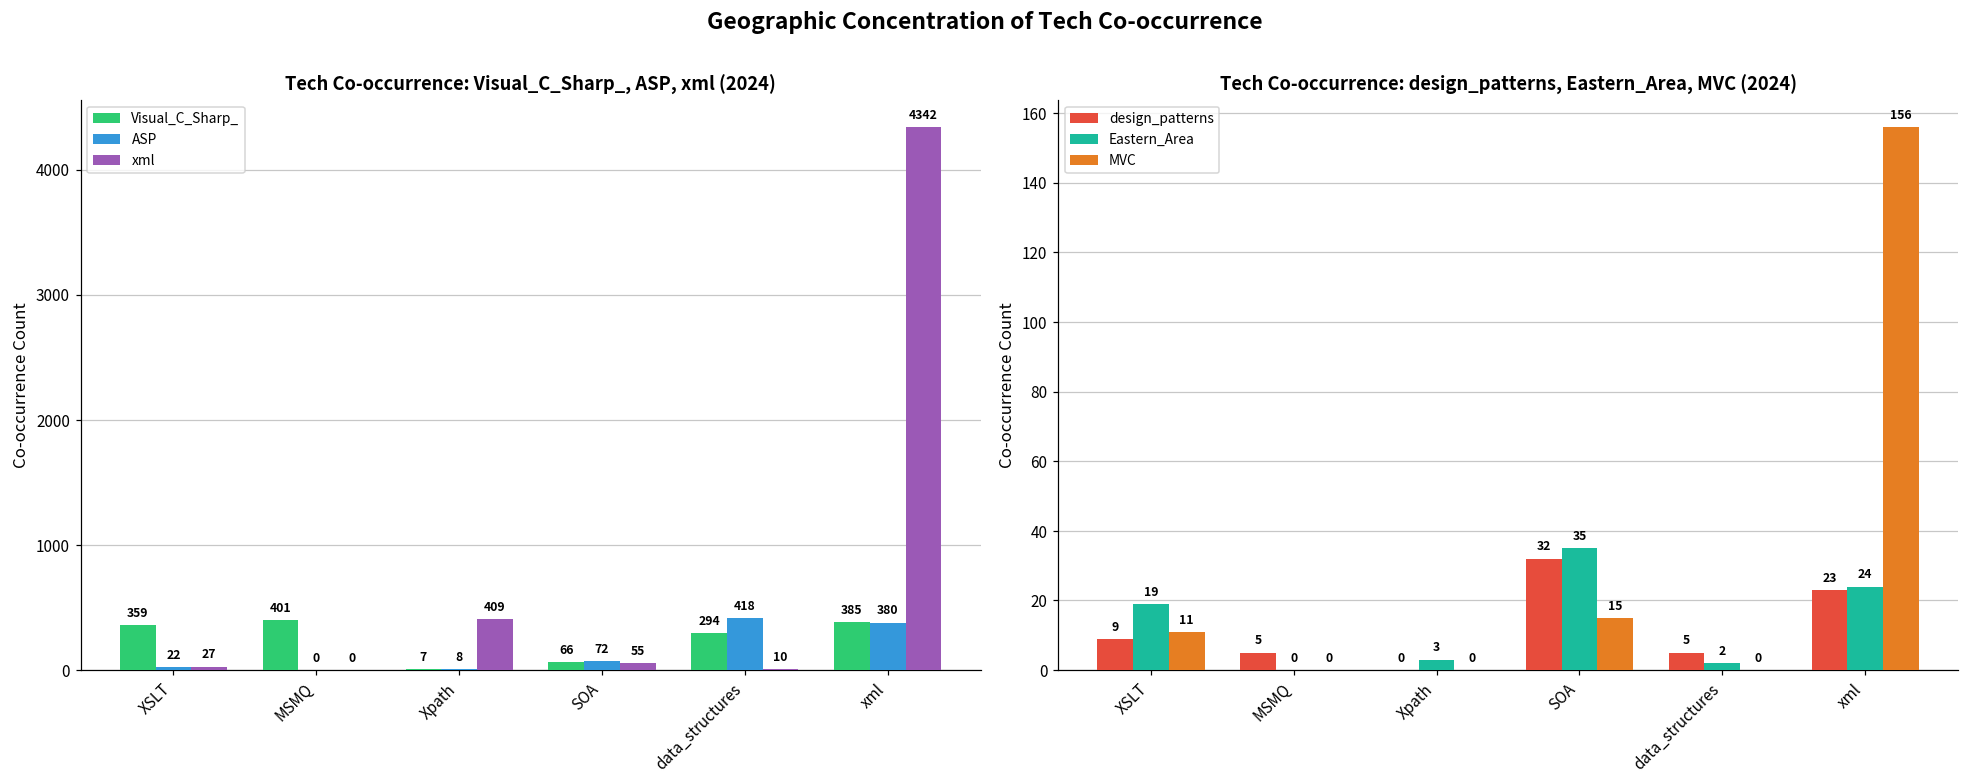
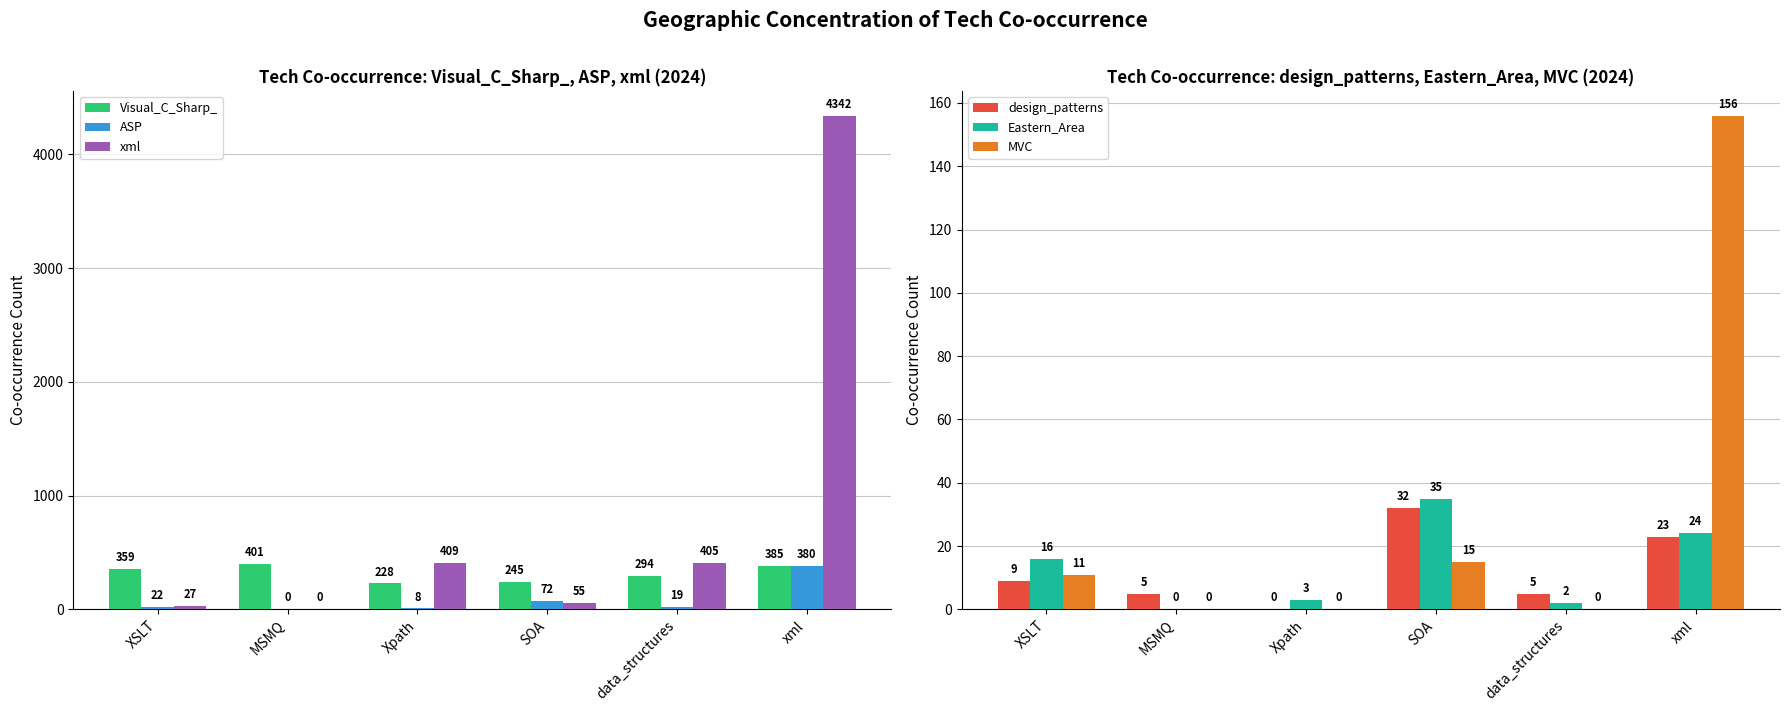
  {
    "Tech Co-occurrence: Visual_C_Sharp_, ASP, xml (2024)": {
      "Visual_C_Sharp_": {
        "XSLT": 359,
        "MSMQ": 401,
-       "Xpath": 7,
-       "SOA": 66,
+       "Xpath": 228,
+       "SOA": 245,
        "data_structures": 294,
        "xml": 385
      },
      "ASP": {
        "XSLT": 22,
        "MSMQ": 0,
        "Xpath": 8,
        "SOA": 72,
-       "data_structures": 418,
+       "data_structures": 19,
        "xml": 380
      },
      "xml": {
        "XSLT": 27,
        "MSMQ": 0,
        "Xpath": 409,
        "SOA": 55,
-       "data_structures": 10,
+       "data_structures": 405,
        "xml": 4342
      }
    },
    "Tech Co-occurrence: design_patterns, Eastern_Area, MVC (2024)": {
      "Eastern_Area": {
-       "XSLT": 19,
+       "XSLT": 16,
        "MSMQ": 0,
        "Xpath": 3,
        "SOA": 35,
        "data_structures": 2,
        "xml": 24
      }
    }
  }
